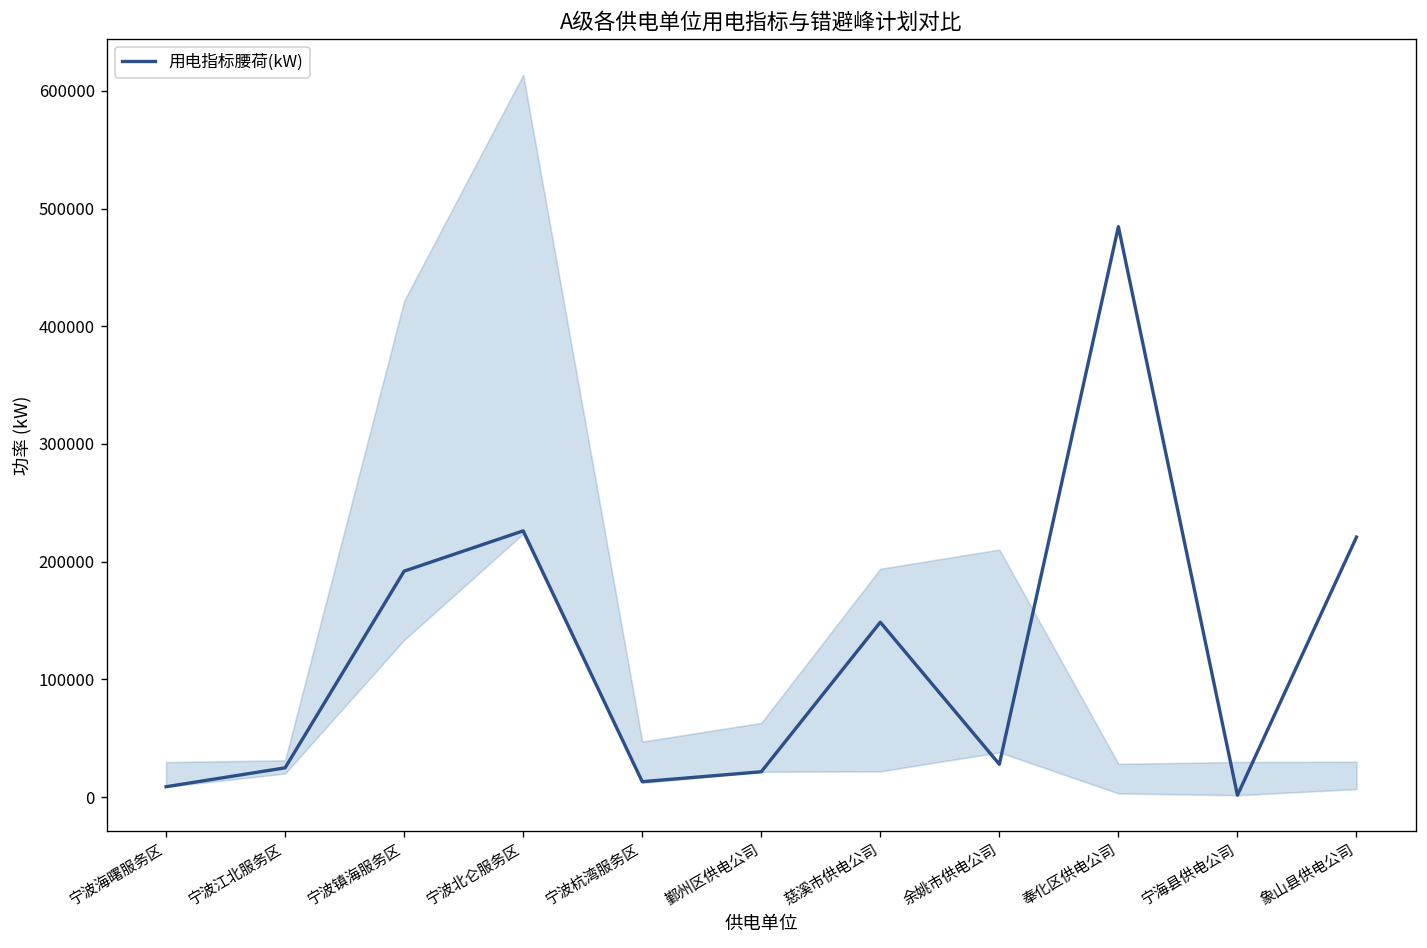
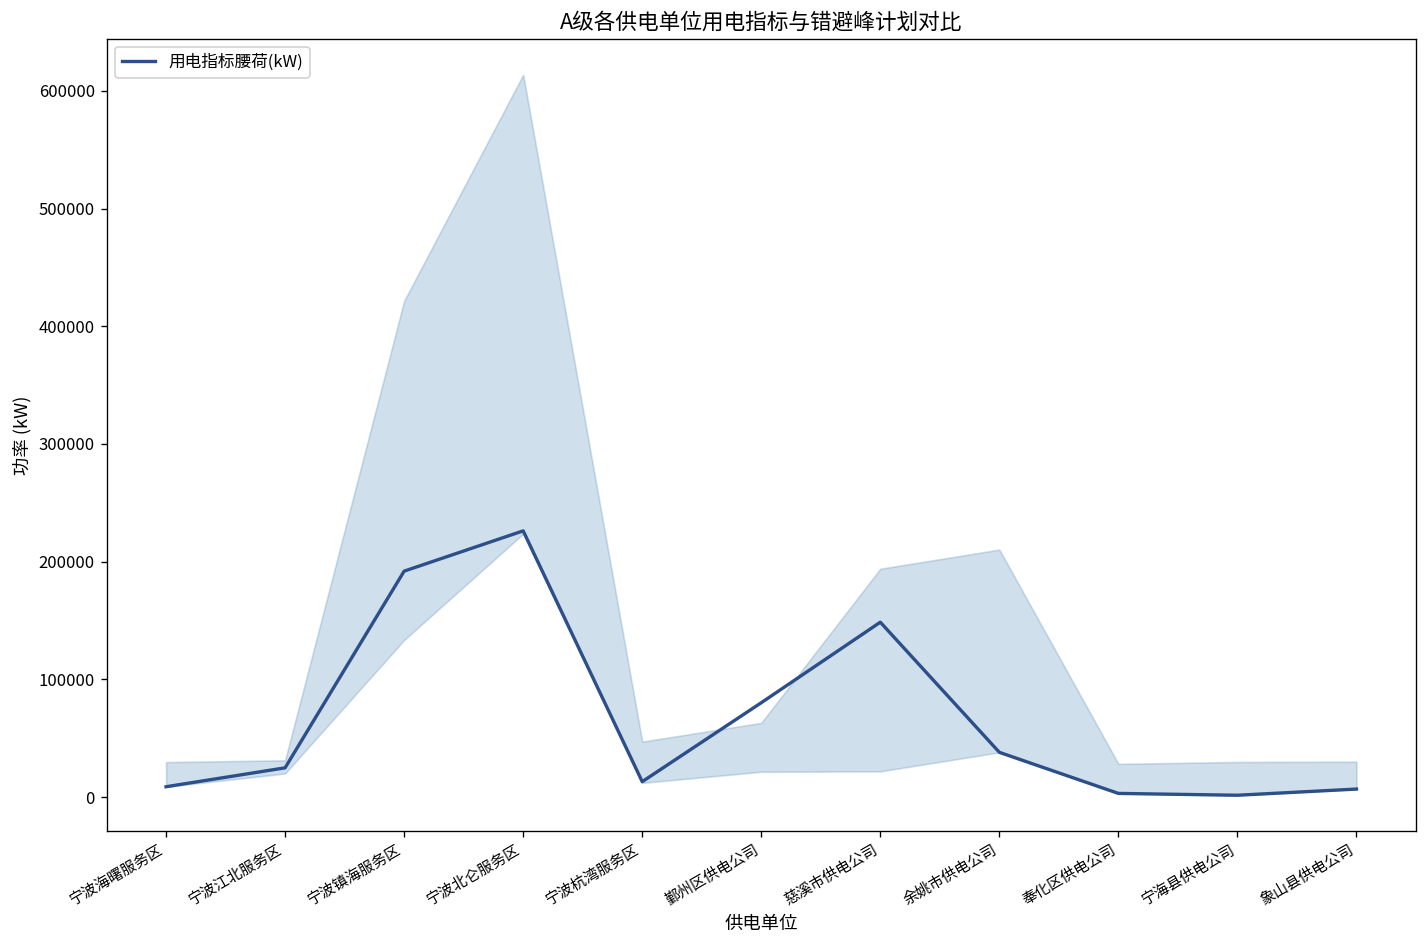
  {
    "用电指标腰荷(kW)": {
      "宁波海曙服务区": 10000,
      "宁波江北服务区": 20000,
      "宁波镇海服务区": 190000,
      "宁波北仑服务区": 230000,
      "宁波杭湾服务区": 10000,
-     "鄞州区供电公司": 20000,
+     "鄞州区供电公司": 80000,
      "慈溪市供电公司": 150000,
-     "余姚市供电公司": 30000,
-     "奉化区供电公司": 480000,
+     "余姚市供电公司": 40000,
+     "奉化区供电公司": 0,
      "宁海县供电公司": 0,
-     "象山县供电公司": 220000
+     "象山县供电公司": 10000
    }
  }
